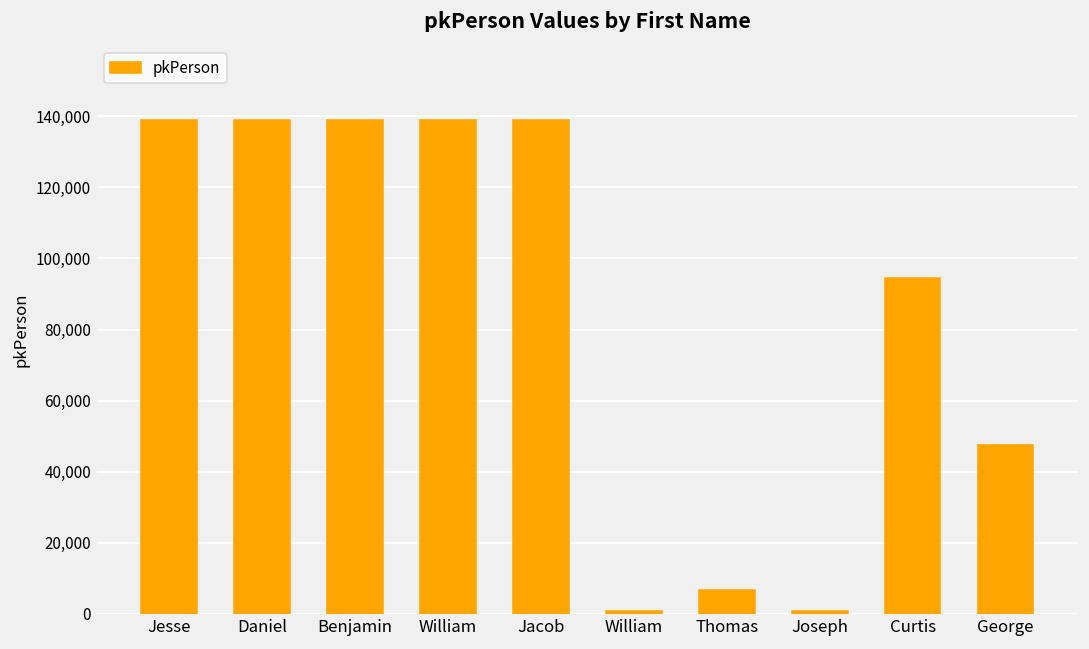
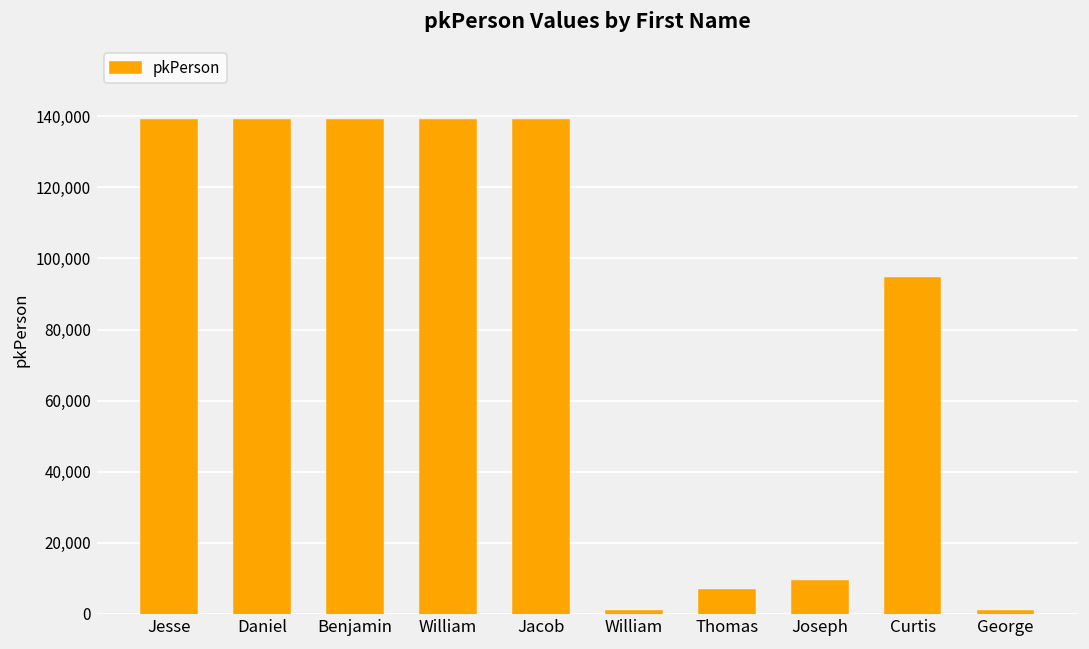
  {
    "Jesse": "139,000",
    "Daniel": "139,000",
    "Benjamin": "139,000",
    "Jacob": "139,000",
    "Thomas": "7,000",
-   "Joseph": "1,000",
+   "Joseph": "9,000",
    "Curtis": "95,000",
-   "George": "48,000"
+   "George": "1,000"
  }
